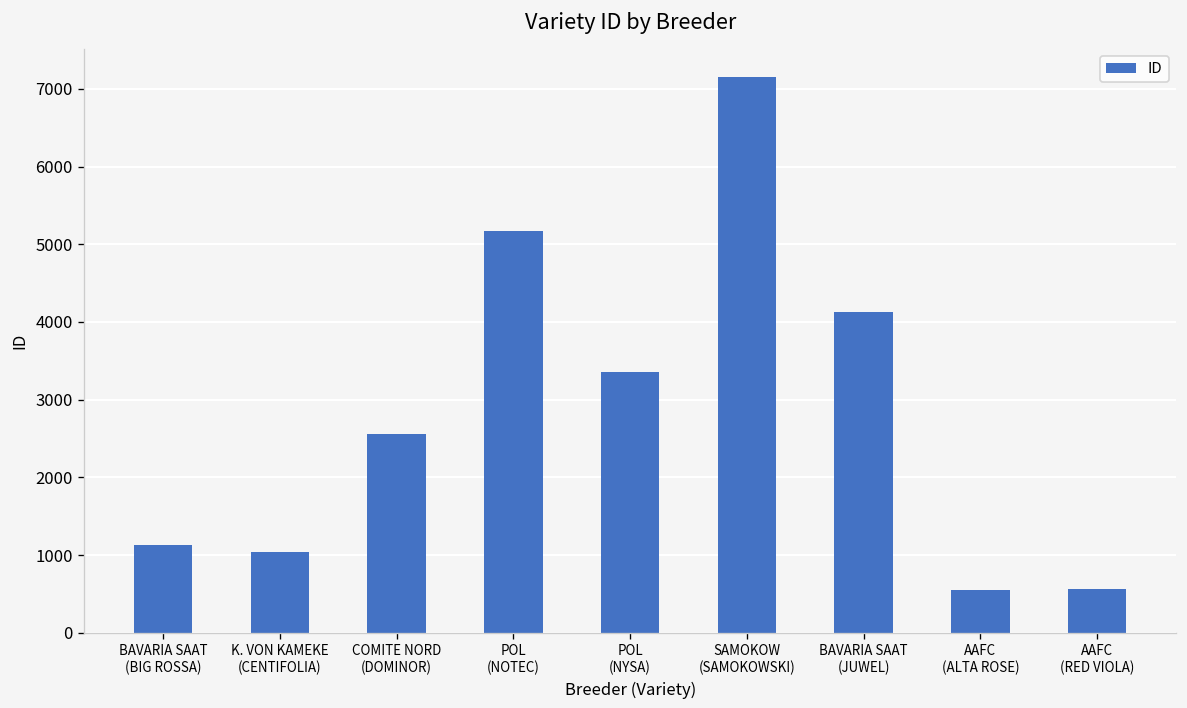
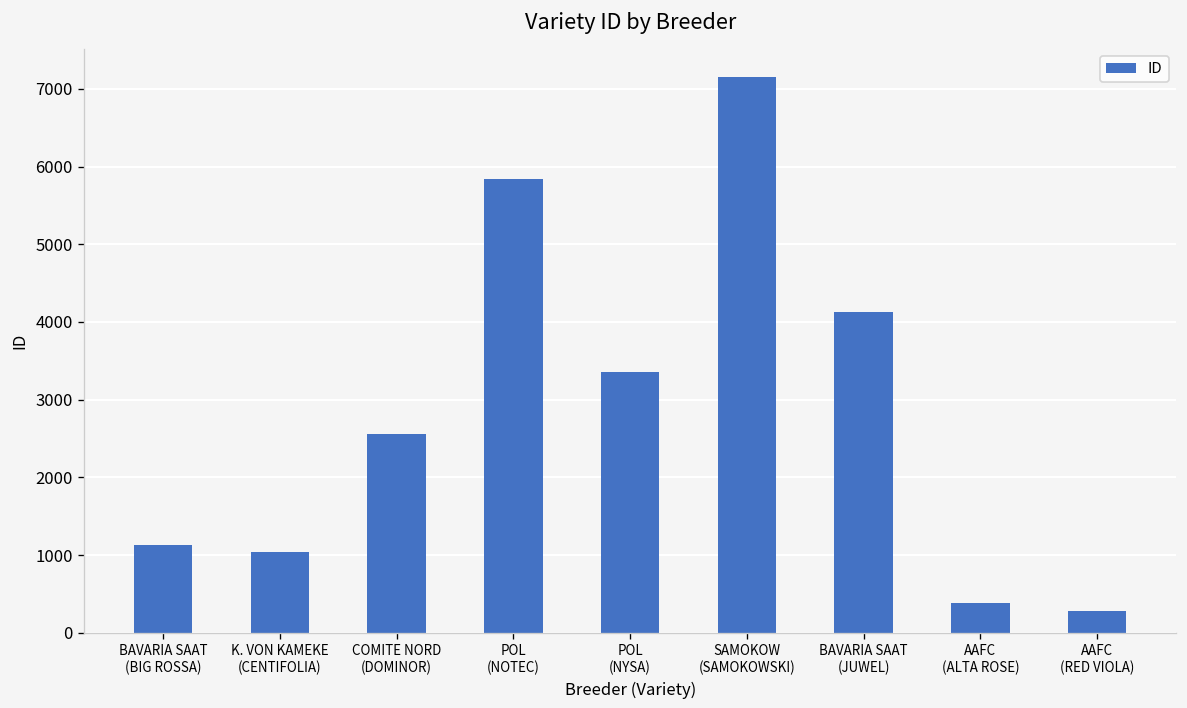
  {
    "BAVARIA SAAT (BIG ROSSA)": 1100,
    "K. VON KAMEKE (CENTIFOLIA)": 1000,
    "COMITE NORD (DOMINOR)": 2600,
-   "POL (NOTEC)": 5200,
+   "POL (NOTEC)": 5800,
    "POL (NYSA)": 3400,
    "SAMOKOW (SAMOKOWSKI)": 7200,
    "BAVARIA SAAT (JUWEL)": 4100,
-   "AAFC (ALTA ROSE)": 500,
-   "AAFC (RED VIOLA)": 600
+   "AAFC (ALTA ROSE)": 400,
+   "AAFC (RED VIOLA)": 300
  }
